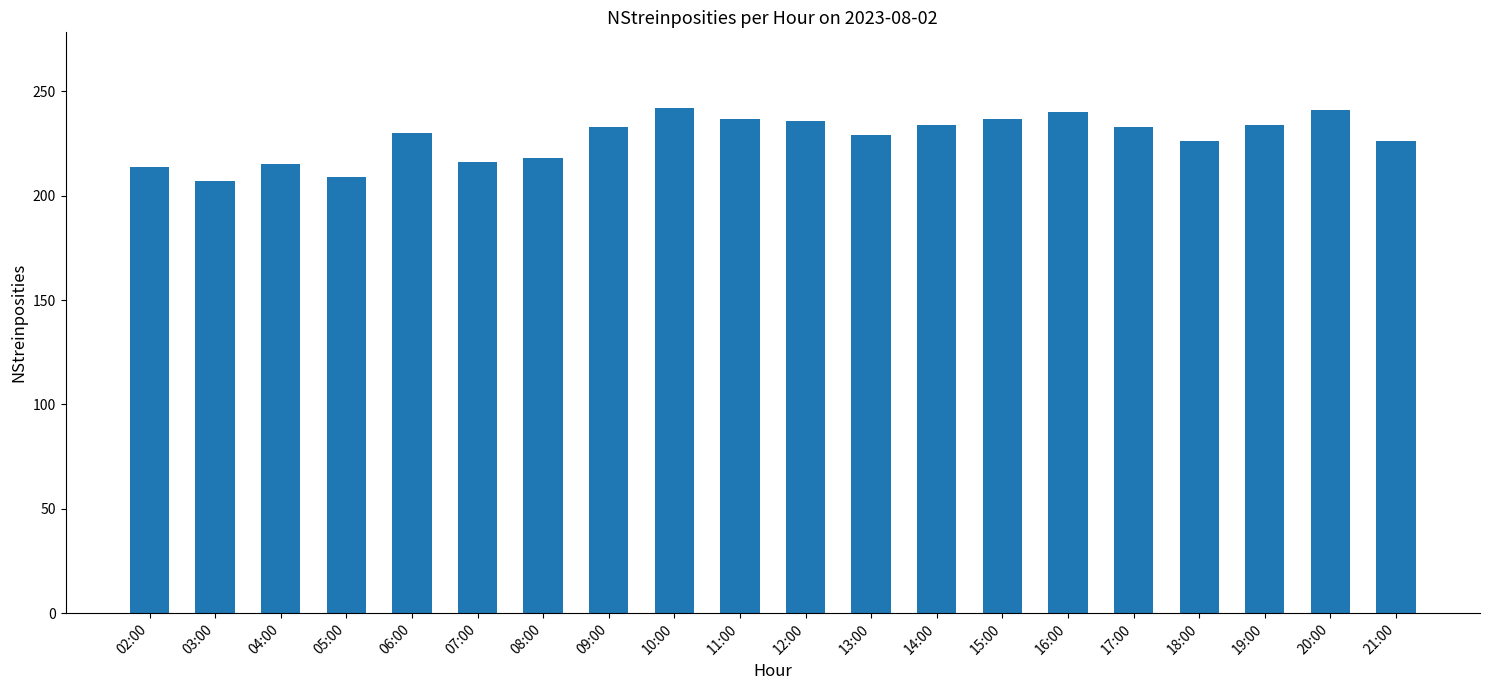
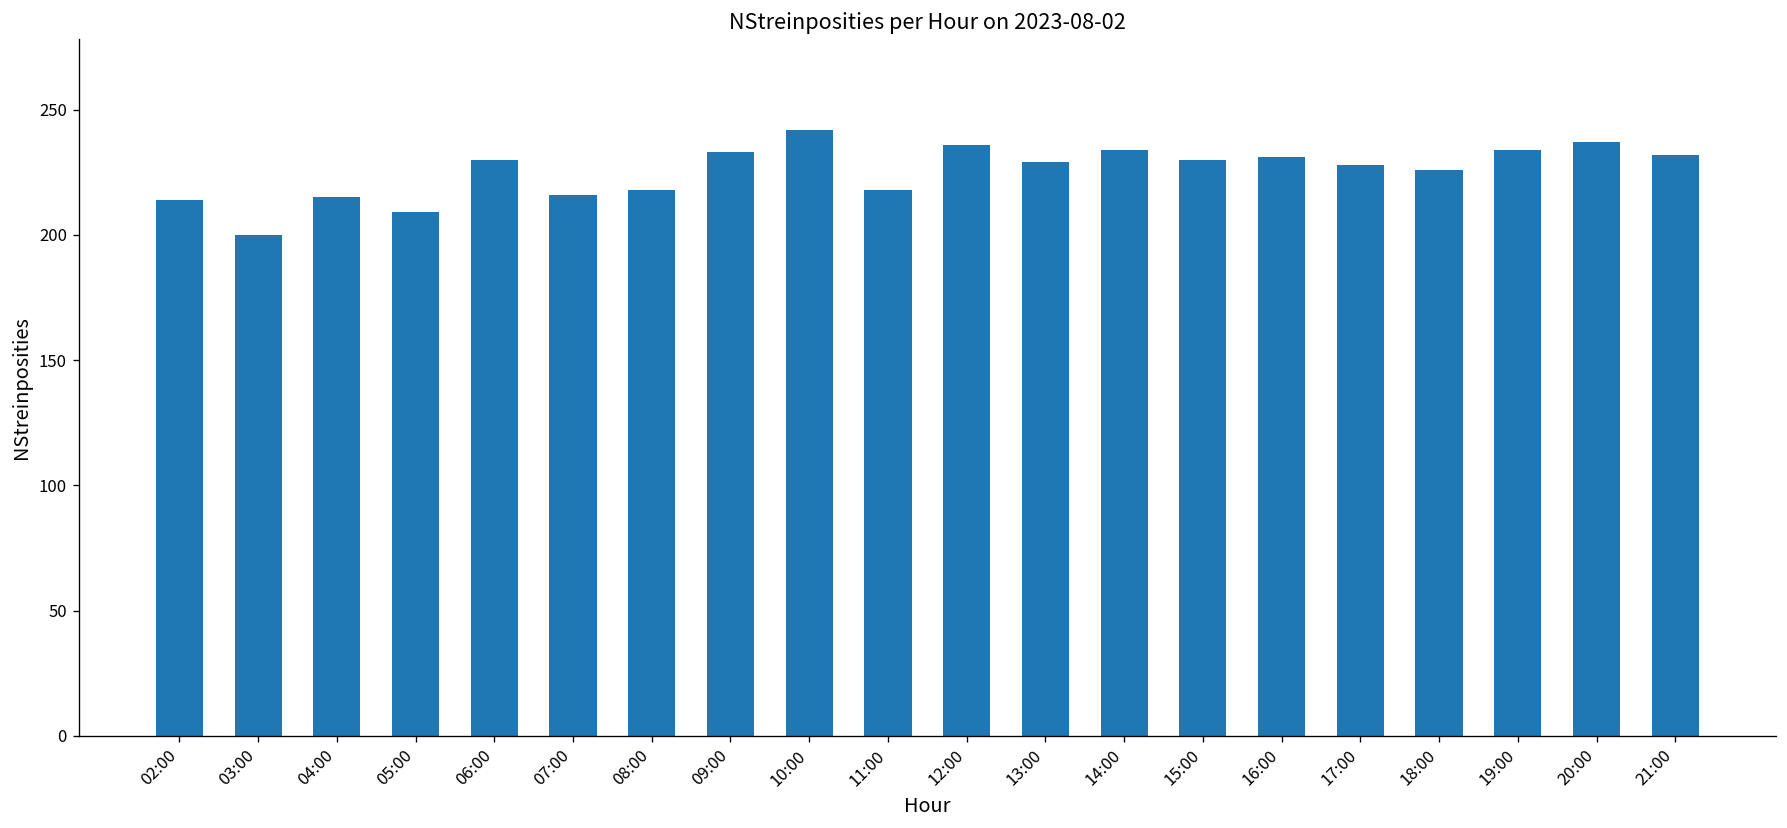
  {
    "02:00": 214,
-   "03:00": 207,
+   "03:00": 200,
    "04:00": 215,
    "05:00": 209,
    "06:00": 230,
    "07:00": 216,
    "08:00": 218,
    "09:00": 233,
    "10:00": 242,
-   "11:00": 237,
+   "11:00": 218,
    "12:00": 236,
    "13:00": 229,
    "14:00": 234,
-   "15:00": 237,
-   "16:00": 240,
-   "17:00": 233,
+   "15:00": 230,
+   "16:00": 231,
+   "17:00": 228,
    "18:00": 226,
    "19:00": 234,
-   "20:00": 241,
-   "21:00": 226
+   "20:00": 237,
+   "21:00": 232
  }
